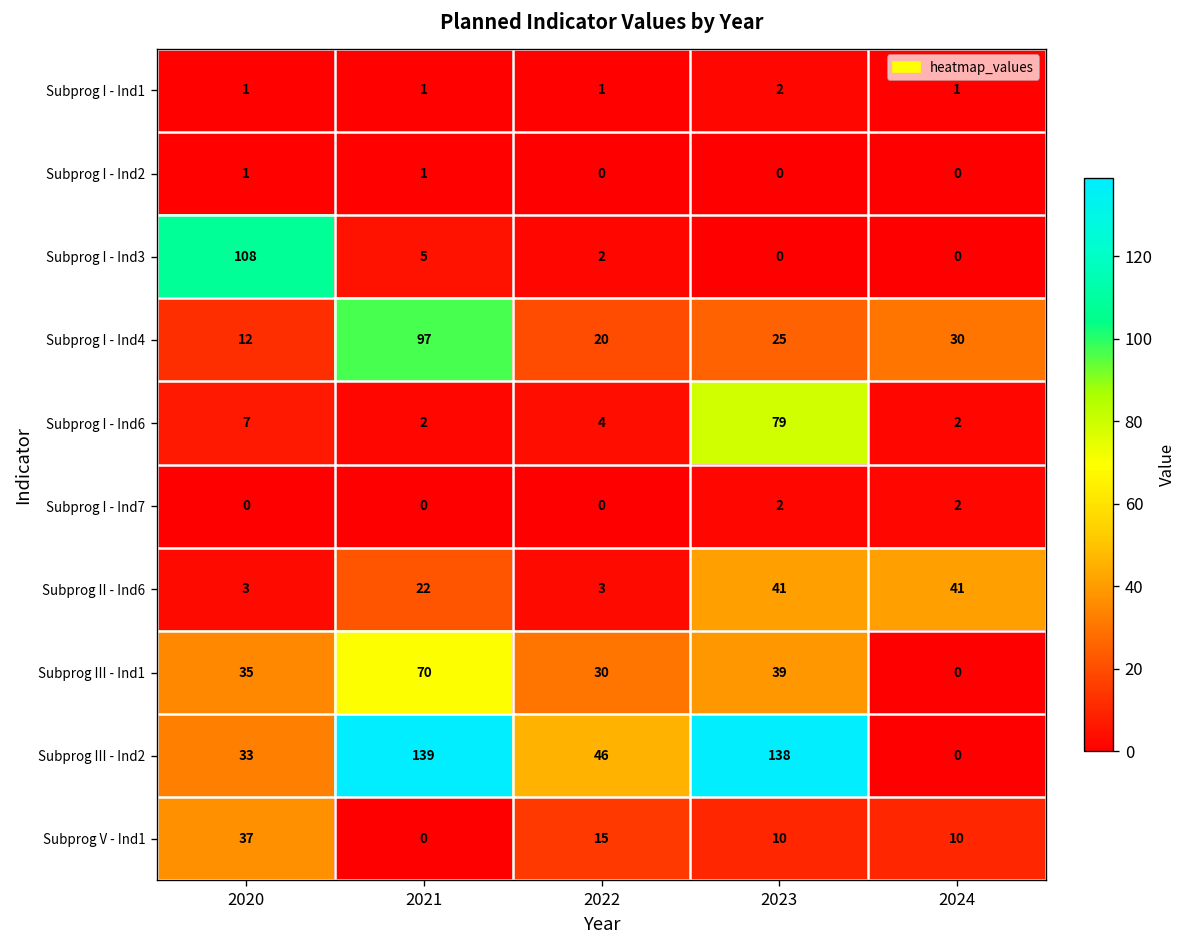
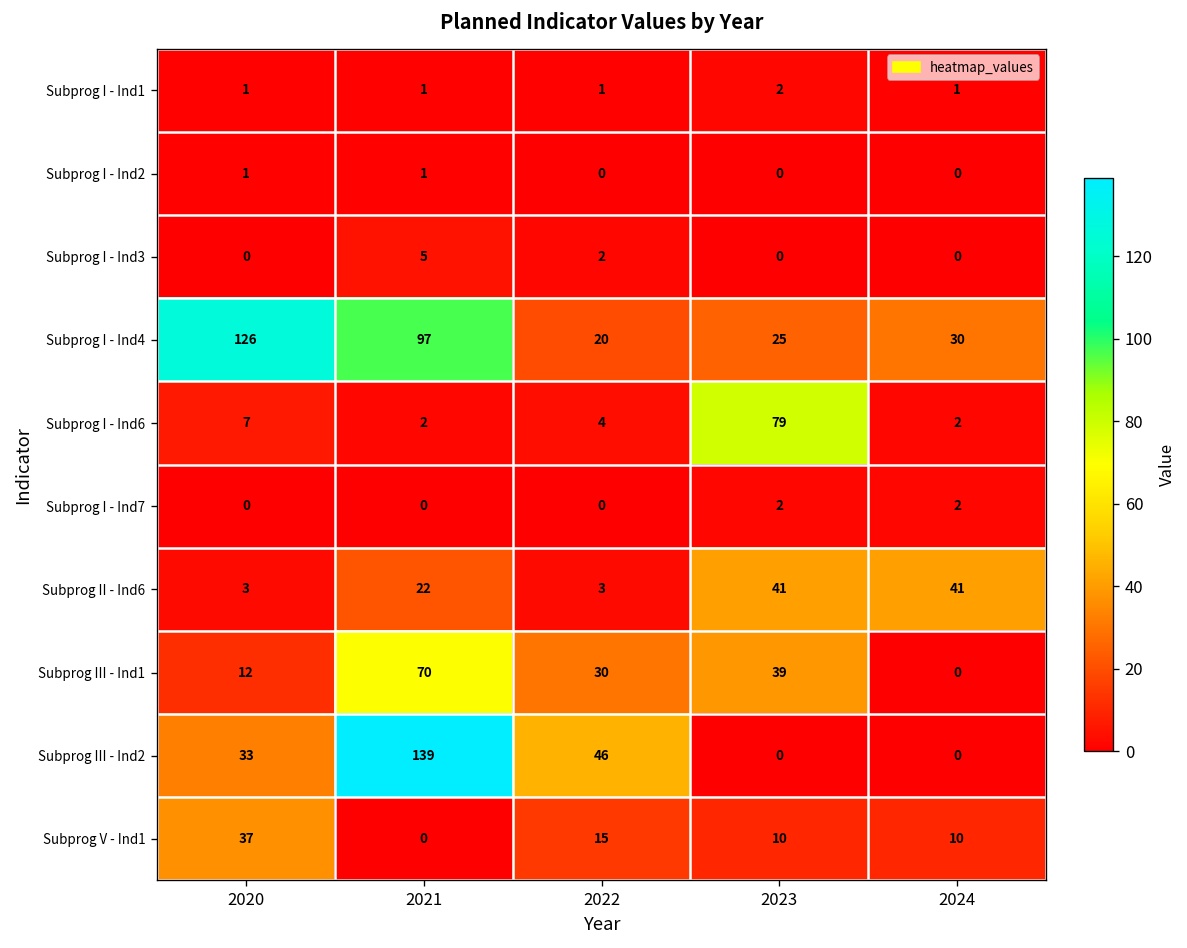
  {
    "Subprog I - Ind1": {
      "2020": 1,
      "2021": 1,
      "2022": 1,
      "2023": 2,
      "2024": 1
    },
    "Subprog I - Ind2": {
      "2020": 1,
      "2021": 1,
      "2022": 0,
      "2023": 0,
      "2024": 0
    },
    "Subprog I - Ind3": {
-     "2020": 108,
+     "2020": 0,
      "2021": 5,
      "2022": 2,
      "2023": 0,
      "2024": 0
    },
    "Subprog I - Ind4": {
-     "2020": 12,
+     "2020": 126,
      "2021": 97,
      "2022": 20,
      "2023": 25,
      "2024": 30
    },
    "Subprog I - Ind6": {
      "2020": 7,
      "2021": 2,
      "2022": 4,
      "2023": 79,
      "2024": 2
    },
    "Subprog I - Ind7": {
      "2020": 0,
      "2021": 0,
      "2022": 0,
      "2023": 2,
      "2024": 2
    },
    "Subprog II - Ind6": {
      "2020": 3,
      "2021": 22,
      "2022": 3,
      "2023": 41,
      "2024": 41
    },
    "Subprog III - Ind1": {
-     "2020": 35,
+     "2020": 12,
      "2021": 70,
      "2022": 30,
      "2023": 39,
      "2024": 0
    },
    "Subprog III - Ind2": {
      "2020": 33,
      "2021": 139,
      "2022": 46,
-     "2023": 138,
+     "2023": 0,
      "2024": 0
    },
    "Subprog V - Ind1": {
      "2020": 37,
      "2021": 0,
      "2022": 15,
      "2023": 10,
      "2024": 10
    }
  }
